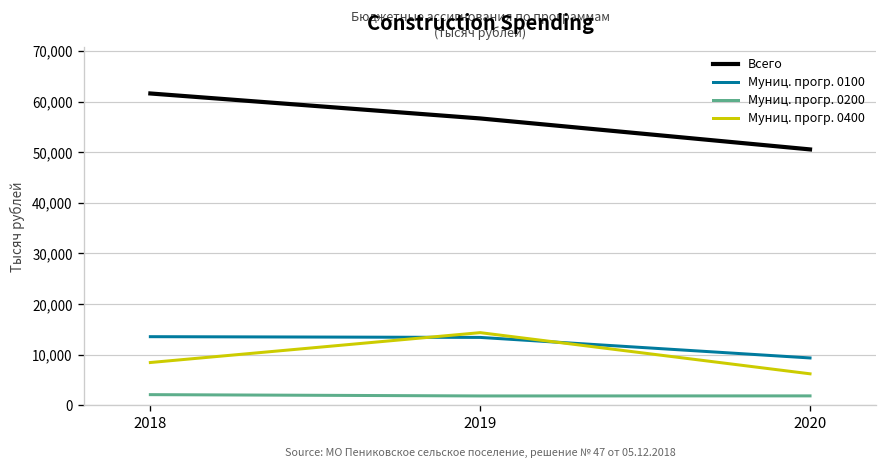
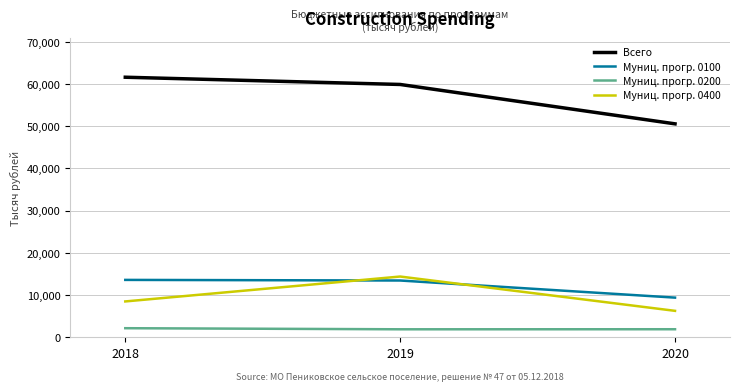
  {
    "Всего": {
      "2018": "62,000",
-     "2019": "57,000",
+     "2019": "60,000",
      "2020": "51,000"
    },
    "Муниц. прогр. 0100": {
      "2018": "14,000",
      "2019": "13,000",
      "2020": "9,000"
    },
    "Муниц. прогр. 0200": {
      "2018": "2,000",
      "2019": "2,000",
      "2020": "2,000"
    },
    "Муниц. прогр. 0400": {
      "2018": "8,000",
      "2019": "14,000",
      "2020": "6,000"
    }
  }
